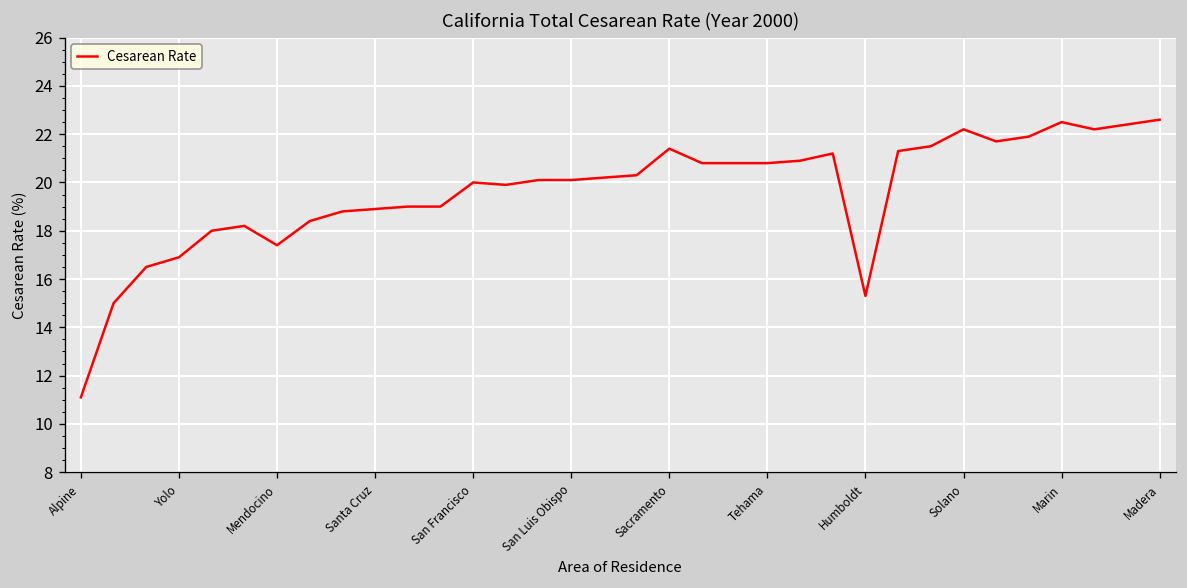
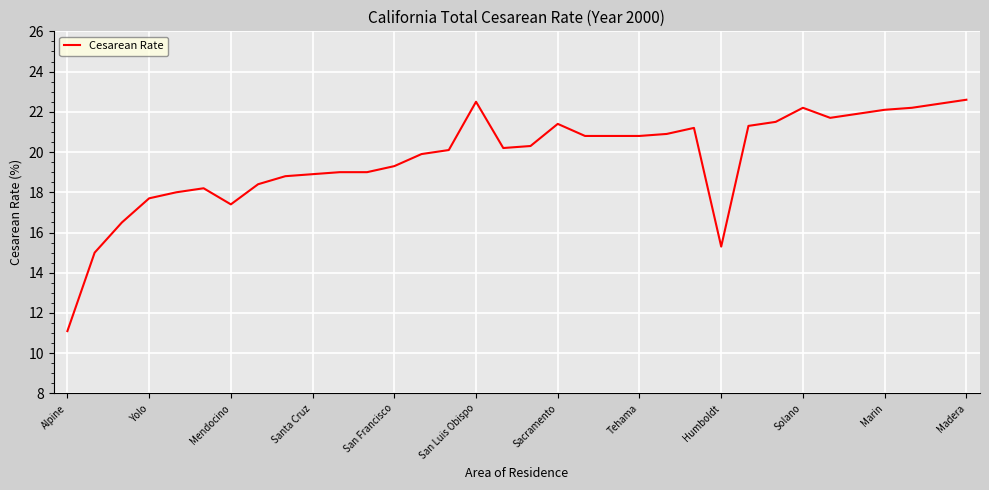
  {
    "Alpine": 11.1,
-   "Yolo": 16.9,
+   "Yolo": 17.7,
    "Mendocino": 17.4,
    "Santa Cruz": 18.9,
-   "San Francisco": 20.0,
-   "San Luis Obispo": 20.1,
+   "San Francisco": 19.3,
+   "San Luis Obispo": 22.5,
    "Sacramento": 21.4,
    "Tehama": 20.8,
    "Humboldt": 15.3,
    "Solano": 22.2,
-   "Marin": 22.5,
+   "Marin": 22.1,
    "Madera": 22.6
  }
